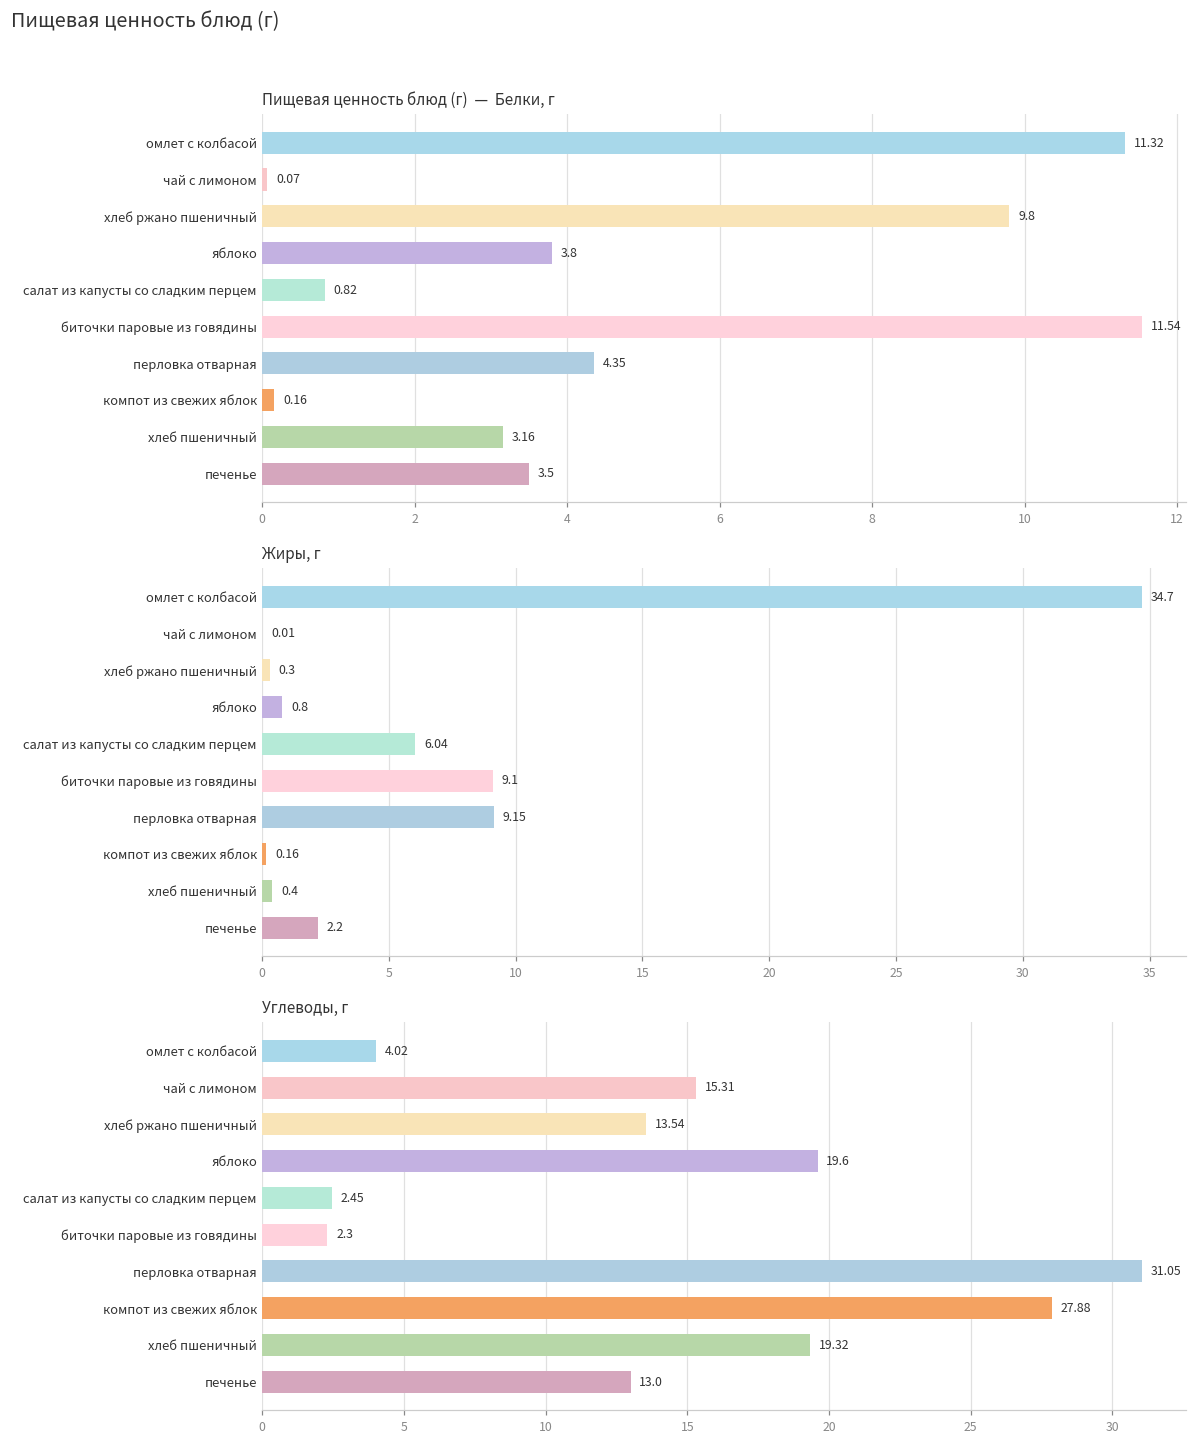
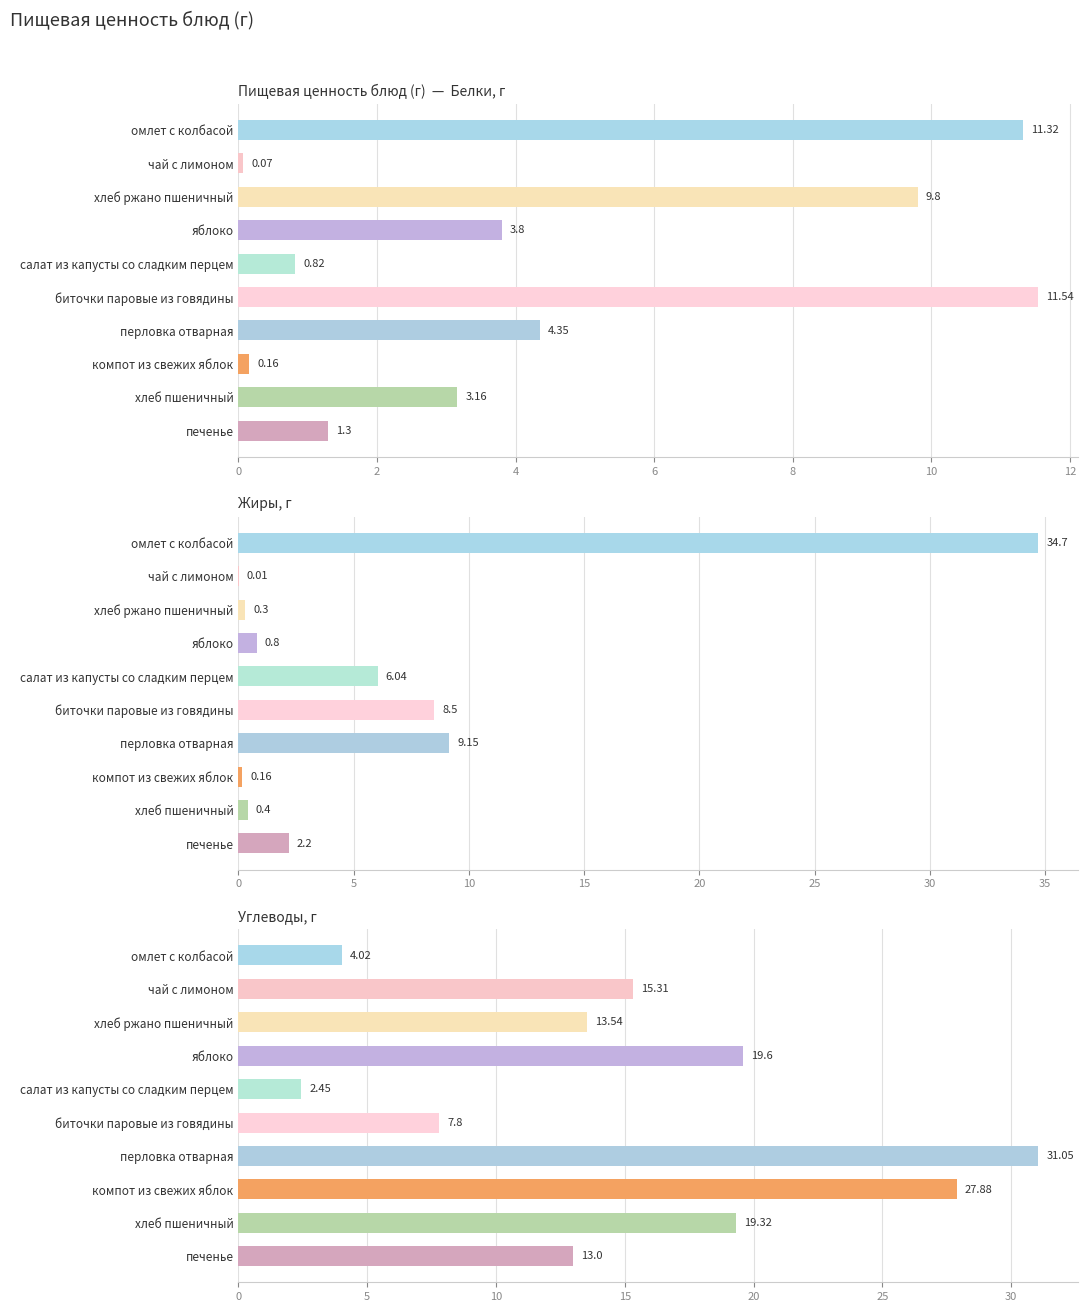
  {
    "Пищевая ценность блюд (г) — Белки, г": {
      "омлет с колбасой": 11.32,
      "чай с лимоном": 0.07,
      "хлеб ржано пшеничный": 9.8,
      "яблоко": 3.8,
      "салат из капусты со сладким перцем": 0.82,
      "биточки паровые из говядины": 11.54,
      "перловка отварная": 4.35,
      "компот из свежих яблок": 0.16,
      "хлеб пшеничный": 3.16,
-     "печенье": 3.5
+     "печенье": 1.3
    },
    "Жиры, г": {
      "омлет с колбасой": 34.7,
      "чай с лимоном": 0.01,
      "хлеб ржано пшеничный": 0.3,
      "яблоко": 0.8,
      "салат из капусты со сладким перцем": 6.04,
-     "биточки паровые из говядины": 9.1,
+     "биточки паровые из говядины": 8.5,
      "перловка отварная": 9.15,
      "компот из свежих яблок": 0.16,
      "хлеб пшеничный": 0.4,
      "печенье": 2.2
    },
    "Углеводы, г": {
      "омлет с колбасой": 4.02,
      "чай с лимоном": 15.31,
      "хлеб ржано пшеничный": 13.54,
      "яблоко": 19.6,
      "салат из капусты со сладким перцем": 2.45,
-     "биточки паровые из говядины": 2.3,
+     "биточки паровые из говядины": 7.8,
      "перловка отварная": 31.05,
      "компот из свежих яблок": 27.88,
      "хлеб пшеничный": 19.32,
      "печенье": 13.0
    }
  }
